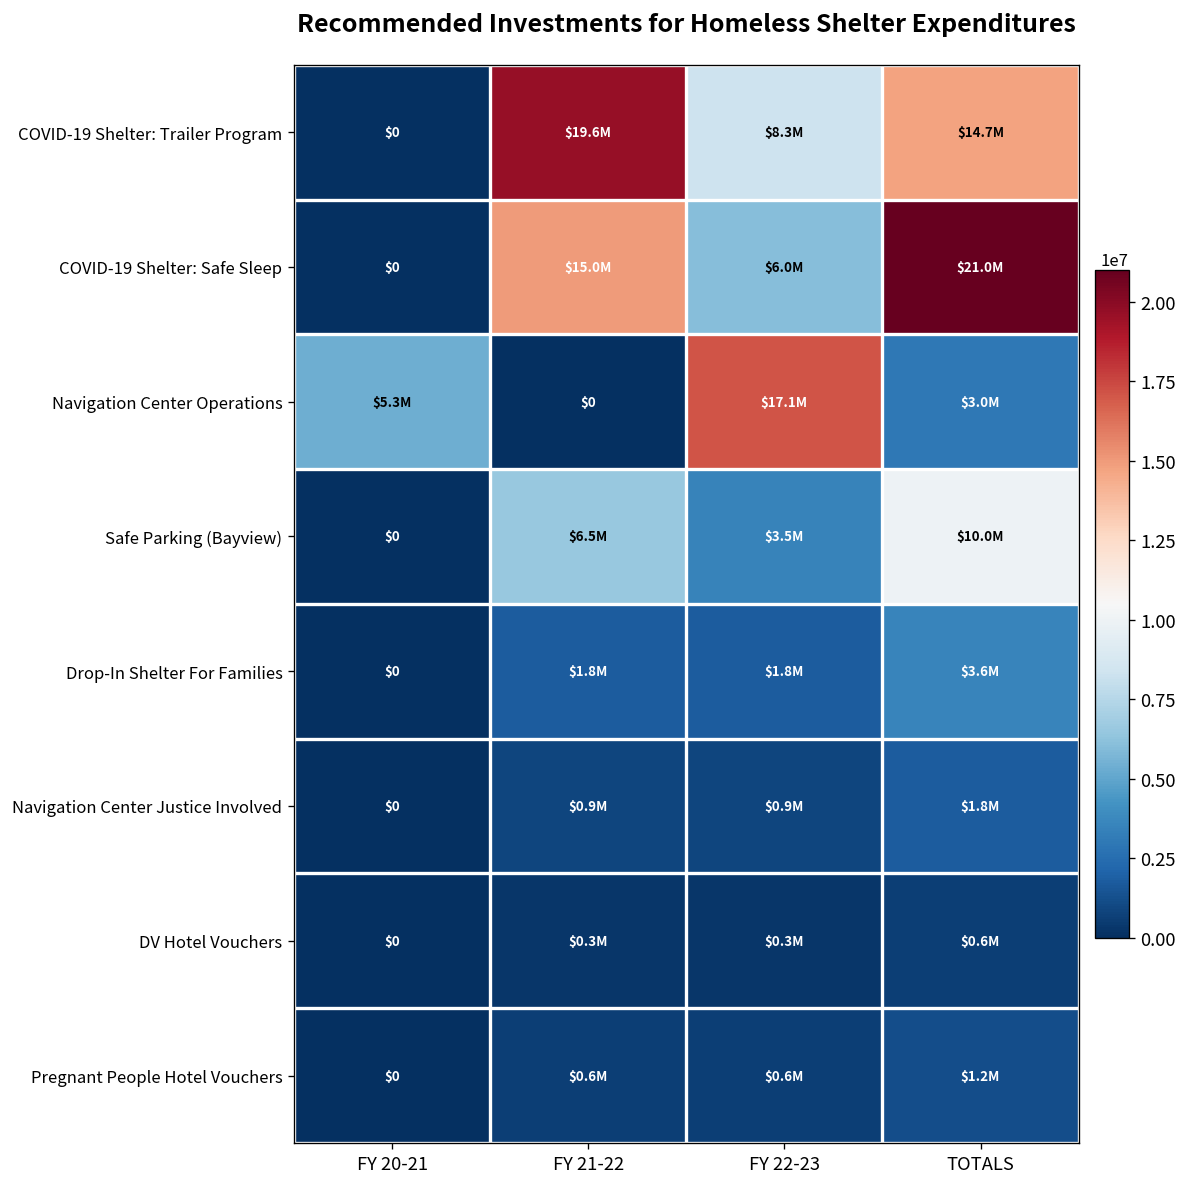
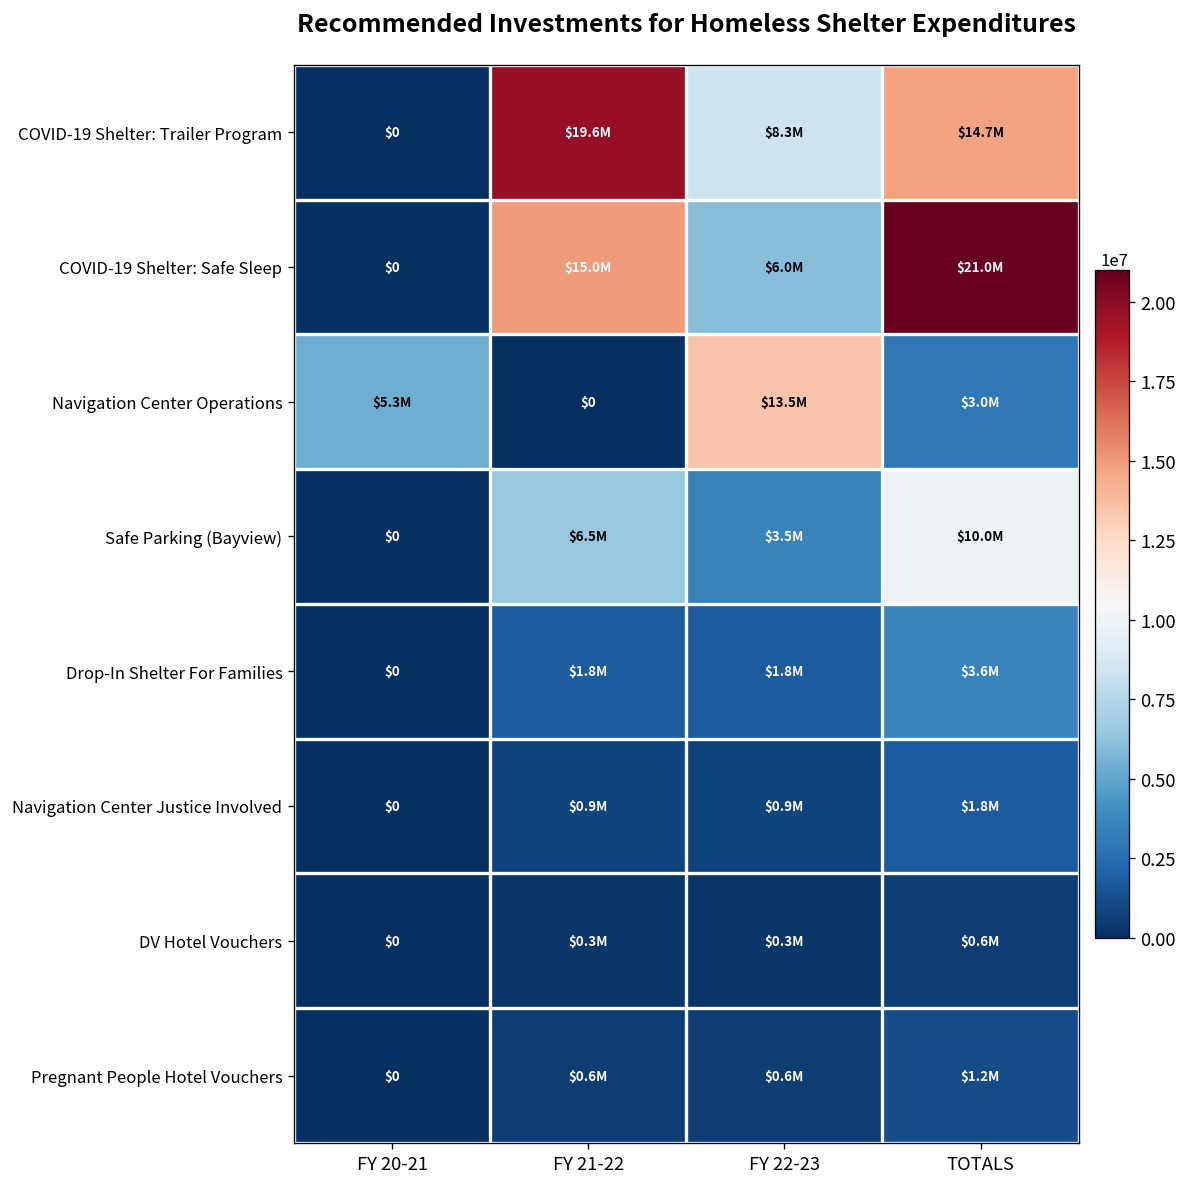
  {
    "COVID-19 Shelter: Trailer Program": {
      "FY 20-21": "$0",
      "FY 21-22": "$19.6M",
      "FY 22-23": "$8.3M",
      "TOTALS": "$14.7M"
    },
    "COVID-19 Shelter: Safe Sleep": {
      "FY 20-21": "$0",
      "FY 21-22": "$15.0M",
      "FY 22-23": "$6.0M",
      "TOTALS": "$21.0M"
    },
    "Navigation Center Operations": {
      "FY 20-21": "$5.3M",
      "FY 21-22": "$0",
-     "FY 22-23": "$17.1M",
+     "FY 22-23": "$13.5M",
      "TOTALS": "$3.0M"
    },
    "Safe Parking (Bayview)": {
      "FY 20-21": "$0",
      "FY 21-22": "$6.5M",
      "FY 22-23": "$3.5M",
      "TOTALS": "$10.0M"
    },
    "Drop-In Shelter For Families": {
      "FY 20-21": "$0",
      "FY 21-22": "$1.8M",
      "FY 22-23": "$1.8M",
      "TOTALS": "$3.6M"
    },
    "Navigation Center Justice Involved": {
      "FY 20-21": "$0",
      "FY 21-22": "$0.9M",
      "FY 22-23": "$0.9M",
      "TOTALS": "$1.8M"
    },
    "DV Hotel Vouchers": {
      "FY 20-21": "$0",
      "FY 21-22": "$0.3M",
      "FY 22-23": "$0.3M",
      "TOTALS": "$0.6M"
    },
    "Pregnant People Hotel Vouchers": {
      "FY 20-21": "$0",
      "FY 21-22": "$0.6M",
      "FY 22-23": "$0.6M",
      "TOTALS": "$1.2M"
    }
  }
